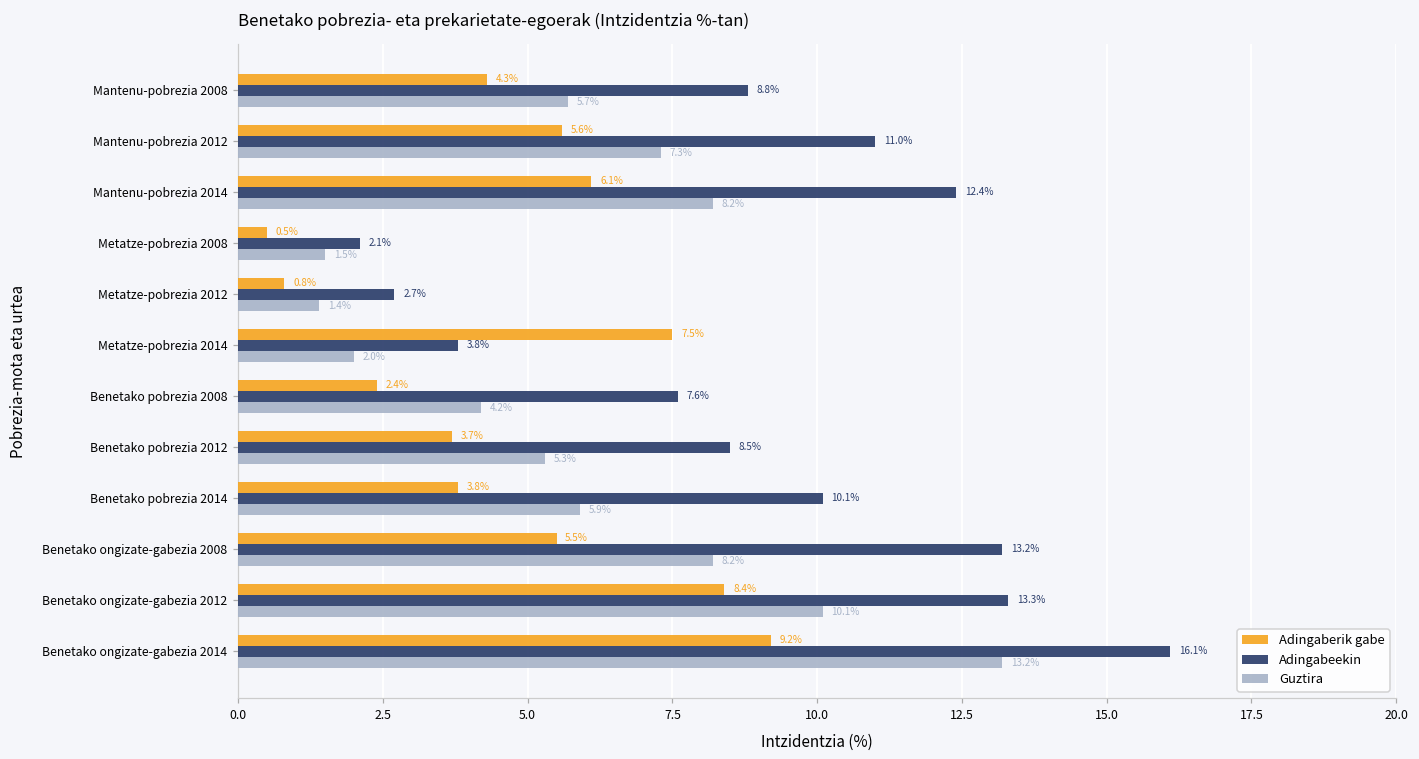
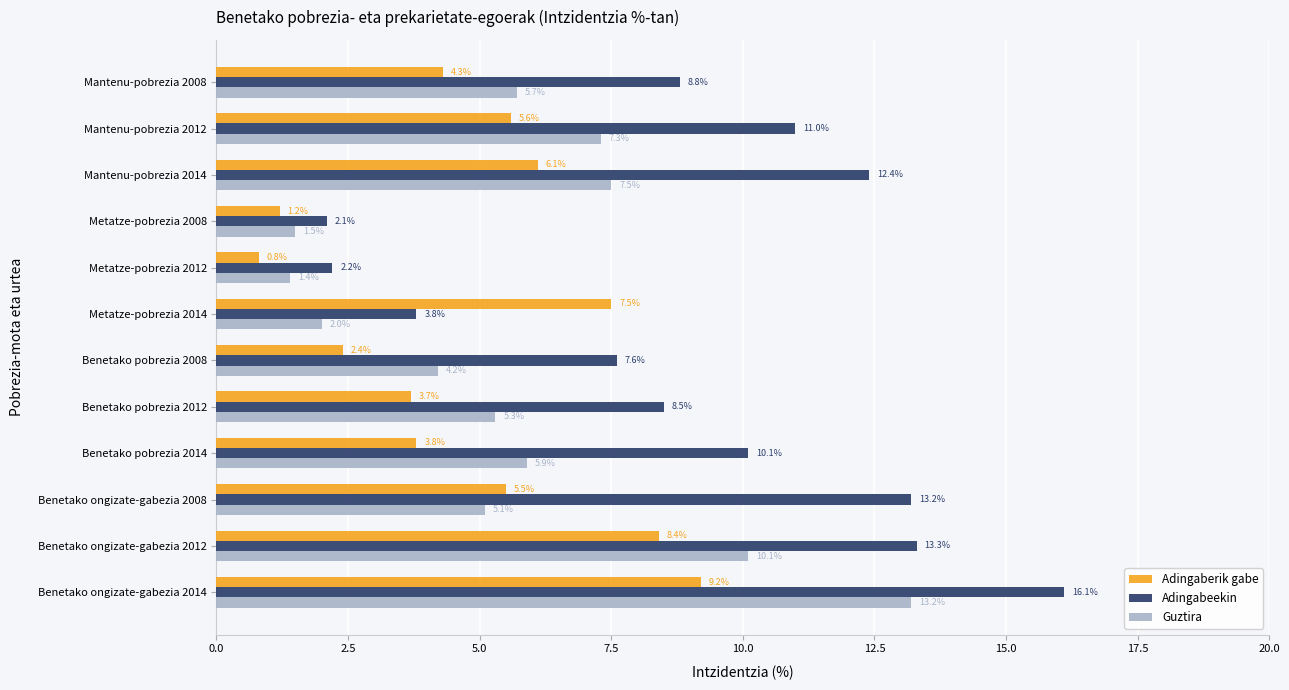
  {
    "Adingaberik gabe": {
      "Mantenu-pobrezia 2008": "4.3%",
      "Mantenu-pobrezia 2012": "5.6%",
      "Mantenu-pobrezia 2014": "6.1%",
-     "Metatze-pobrezia 2008": "0.5%",
+     "Metatze-pobrezia 2008": "1.2%",
      "Metatze-pobrezia 2012": "0.8%",
      "Metatze-pobrezia 2014": "7.5%",
      "Benetako pobrezia 2008": "2.4%",
      "Benetako pobrezia 2012": "3.7%",
      "Benetako pobrezia 2014": "3.8%",
      "Benetako ongizate-gabezia 2008": "5.5%",
      "Benetako ongizate-gabezia 2012": "8.4%",
      "Benetako ongizate-gabezia 2014": "9.2%"
    },
    "Adingabeekin": {
      "Mantenu-pobrezia 2008": "8.8%",
      "Mantenu-pobrezia 2012": "11.0%",
      "Mantenu-pobrezia 2014": "12.4%",
      "Metatze-pobrezia 2008": "2.1%",
-     "Metatze-pobrezia 2012": "2.7%",
+     "Metatze-pobrezia 2012": "2.2%",
      "Metatze-pobrezia 2014": "3.8%",
      "Benetako pobrezia 2008": "7.6%",
      "Benetako pobrezia 2012": "8.5%",
      "Benetako pobrezia 2014": "10.1%",
      "Benetako ongizate-gabezia 2008": "13.2%",
      "Benetako ongizate-gabezia 2012": "13.3%",
      "Benetako ongizate-gabezia 2014": "16.1%"
    },
    "Guztira": {
      "Mantenu-pobrezia 2008": "5.7%",
      "Mantenu-pobrezia 2012": "7.3%",
-     "Mantenu-pobrezia 2014": "8.2%",
+     "Mantenu-pobrezia 2014": "7.5%",
      "Metatze-pobrezia 2008": "1.5%",
      "Metatze-pobrezia 2012": "1.4%",
      "Metatze-pobrezia 2014": "2.0%",
      "Benetako pobrezia 2008": "4.2%",
      "Benetako pobrezia 2012": "5.3%",
      "Benetako pobrezia 2014": "5.9%",
-     "Benetako ongizate-gabezia 2008": "8.2%",
+     "Benetako ongizate-gabezia 2008": "5.1%",
      "Benetako ongizate-gabezia 2012": "10.1%",
      "Benetako ongizate-gabezia 2014": "13.2%"
    }
  }
